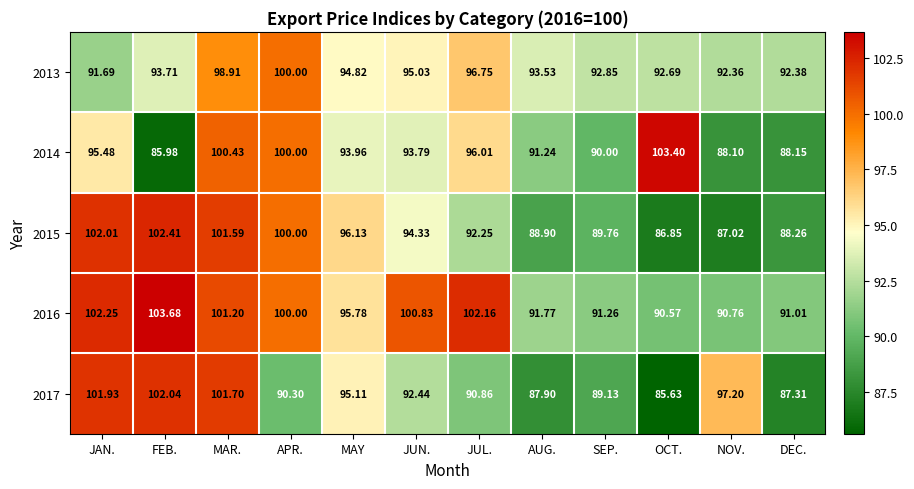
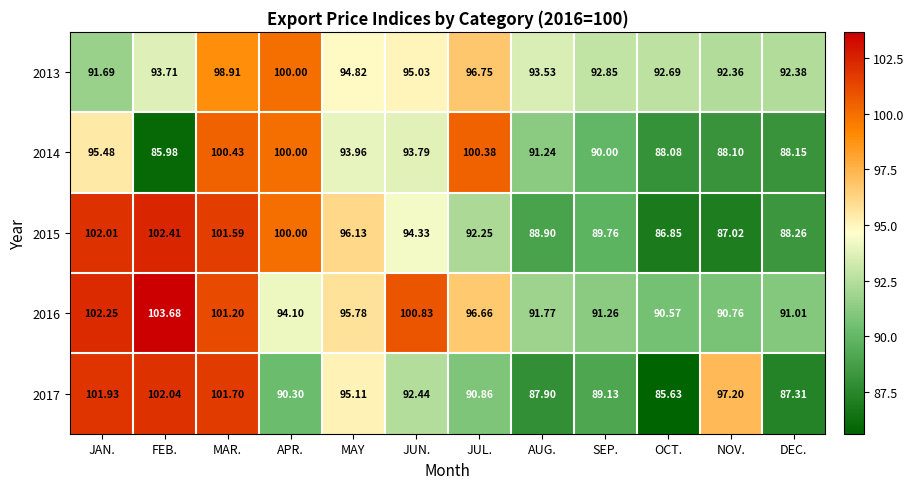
  {
    "2013": {
      "JAN.": 91.69,
      "FEB.": 93.71,
      "MAR.": 98.91,
      "APR.": 100.00,
      "MAY": 94.82,
      "JUN.": 95.03,
      "JUL.": 96.75,
      "AUG.": 93.53,
      "SEP.": 92.85,
      "OCT.": 92.69,
      "NOV.": 92.36,
      "DEC.": 92.38
    },
    "2014": {
      "JAN.": 95.48,
      "FEB.": 85.98,
      "MAR.": 100.43,
      "APR.": 100.00,
      "MAY": 93.96,
      "JUN.": 93.79,
-     "JUL.": 96.01,
+     "JUL.": 100.38,
      "AUG.": 91.24,
      "SEP.": 90.00,
-     "OCT.": 103.40,
+     "OCT.": 88.08,
      "NOV.": 88.10,
      "DEC.": 88.15
    },
    "2015": {
      "JAN.": 102.01,
      "FEB.": 102.41,
      "MAR.": 101.59,
      "APR.": 100.00,
      "MAY": 96.13,
      "JUN.": 94.33,
      "JUL.": 92.25,
      "AUG.": 88.90,
      "SEP.": 89.76,
      "OCT.": 86.85,
      "NOV.": 87.02,
      "DEC.": 88.26
    },
    "2016": {
      "JAN.": 102.25,
      "FEB.": 103.68,
      "MAR.": 101.20,
-     "APR.": 100.00,
+     "APR.": 94.10,
      "MAY": 95.78,
      "JUN.": 100.83,
-     "JUL.": 102.16,
+     "JUL.": 96.66,
      "AUG.": 91.77,
      "SEP.": 91.26,
      "OCT.": 90.57,
      "NOV.": 90.76,
      "DEC.": 91.01
    },
    "2017": {
      "JAN.": 101.93,
      "FEB.": 102.04,
      "MAR.": 101.70,
      "APR.": 90.30,
      "MAY": 95.11,
      "JUN.": 92.44,
      "JUL.": 90.86,
      "AUG.": 87.90,
      "SEP.": 89.13,
      "OCT.": 85.63,
      "NOV.": 97.20,
      "DEC.": 87.31
    }
  }
